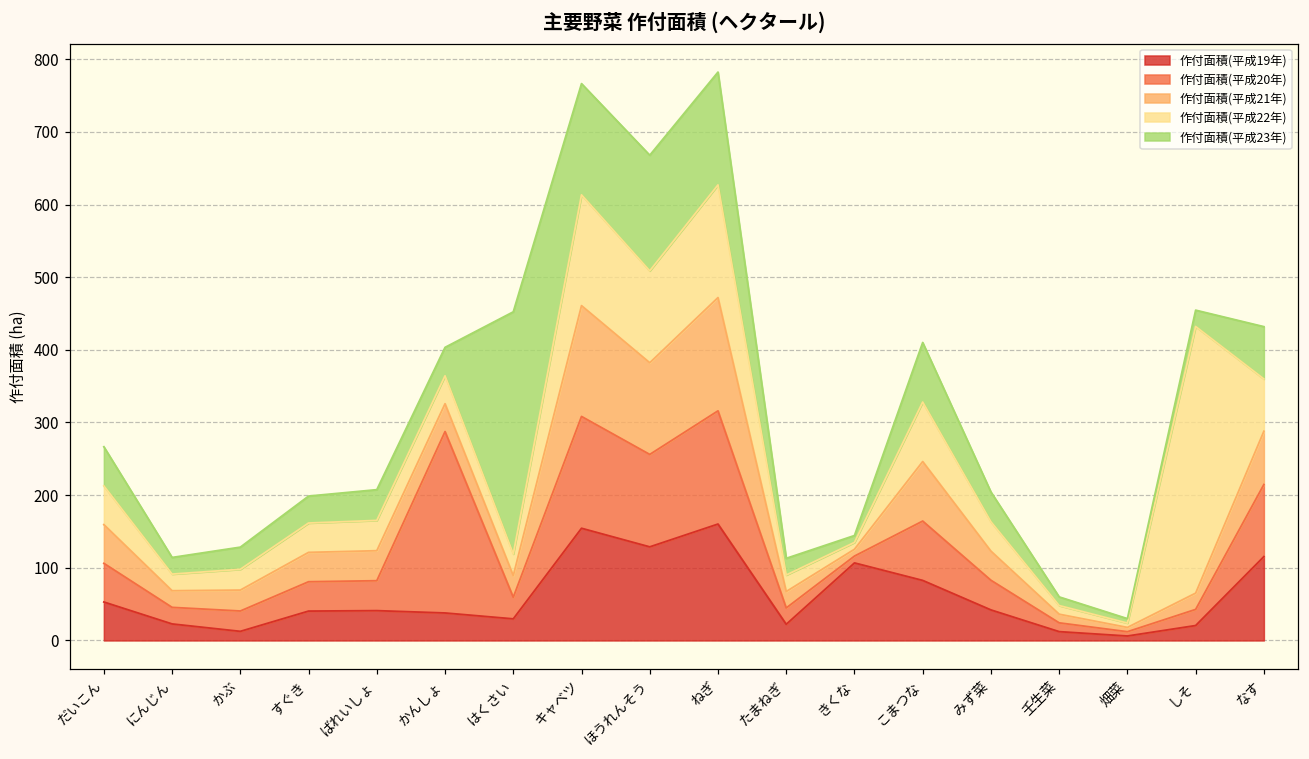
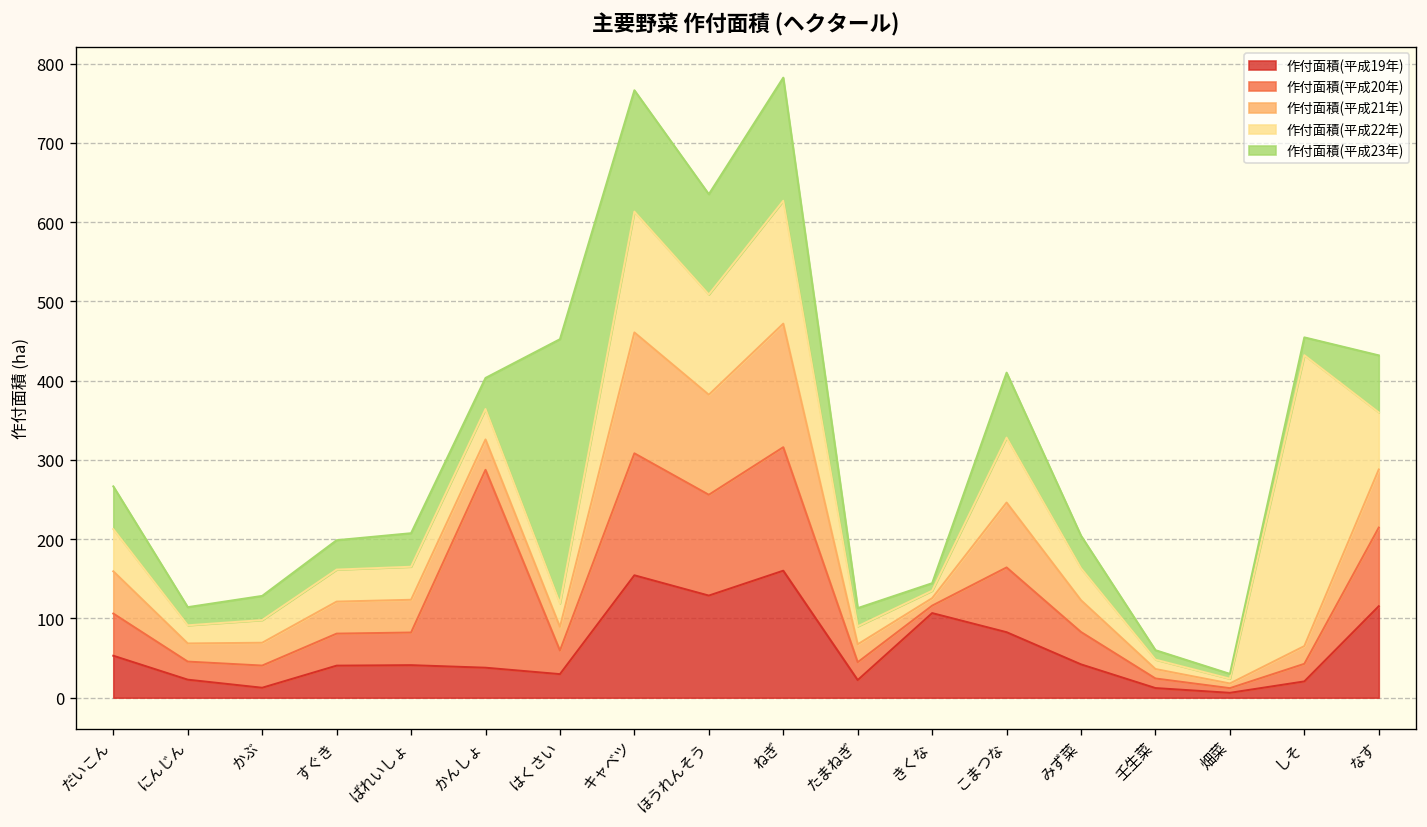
  {
    "作付面積(平成19年)": {
      "だいこん": 50,
      "にんじん": 20,
      "かぶ": 10,
      "すぐき": 40,
      "ばれいしょ": 40,
      "かんしょ": 40,
      "はくさい": 30,
      "キャベツ": 150,
      "ほうれんそう": 130,
      "ねぎ": 160,
      "たまねぎ": 20,
      "きくな": 110,
      "こまつな": 80,
      "みず菜": 40,
      "壬生菜": 10,
      "畑菜": 10,
      "しそ": 20,
      "なす": 120
    },
    "作付面積(平成20年)": {
      "だいこん": 50,
      "にんじん": 20,
      "かぶ": 30,
      "すぐき": 40,
      "ばれいしょ": 40,
      "かんしょ": 250,
      "はくさい": 30,
      "キャベツ": 150,
      "ほうれんそう": 130,
      "ねぎ": 160,
      "たまねぎ": 20,
      "きくな": 10,
      "こまつな": 80,
      "みず菜": 40,
      "壬生菜": 10,
      "畑菜": 10,
      "しそ": 20,
      "なす": 100
    },
    "作付面積(平成21年)": {
      "だいこん": 50,
      "にんじん": 20,
      "かぶ": 30,
      "すぐき": 40,
      "ばれいしょ": 40,
      "かんしょ": 40,
      "はくさい": 30,
      "キャベツ": 150,
      "ほうれんそう": 130,
      "ねぎ": 160,
      "たまねぎ": 20,
      "きくな": 10,
      "こまつな": 80,
      "みず菜": 40,
      "壬生菜": 10,
      "畑菜": 10,
      "しそ": 20,
      "なす": 70
    },
    "作付面積(平成22年)": {
      "だいこん": 50,
      "にんじん": 20,
      "かぶ": 30,
      "すぐき": 40,
      "ばれいしょ": 40,
      "かんしょ": 40,
      "はくさい": 30,
      "キャベツ": 150,
      "ほうれんそう": 130,
      "ねぎ": 160,
      "たまねぎ": 20,
      "きくな": 10,
      "こまつな": 80,
      "みず菜": 40,
      "壬生菜": 10,
      "畑菜": 10,
      "しそ": 370,
      "なす": 70
    },
    "作付面積(平成23年)": {
      "だいこん": 50,
      "にんじん": 20,
      "かぶ": 30,
      "すぐき": 40,
      "ばれいしょ": 40,
      "かんしょ": 40,
      "はくさい": 330,
      "キャベツ": 150,
-     "ほうれんそう": 160,
+     "ほうれんそう": 130,
      "ねぎ": 160,
      "たまねぎ": 20,
      "きくな": 10,
      "こまつな": 80,
      "みず菜": 40,
      "壬生菜": 10,
      "畑菜": 10,
      "しそ": 20,
      "なす": 70
    }
  }
